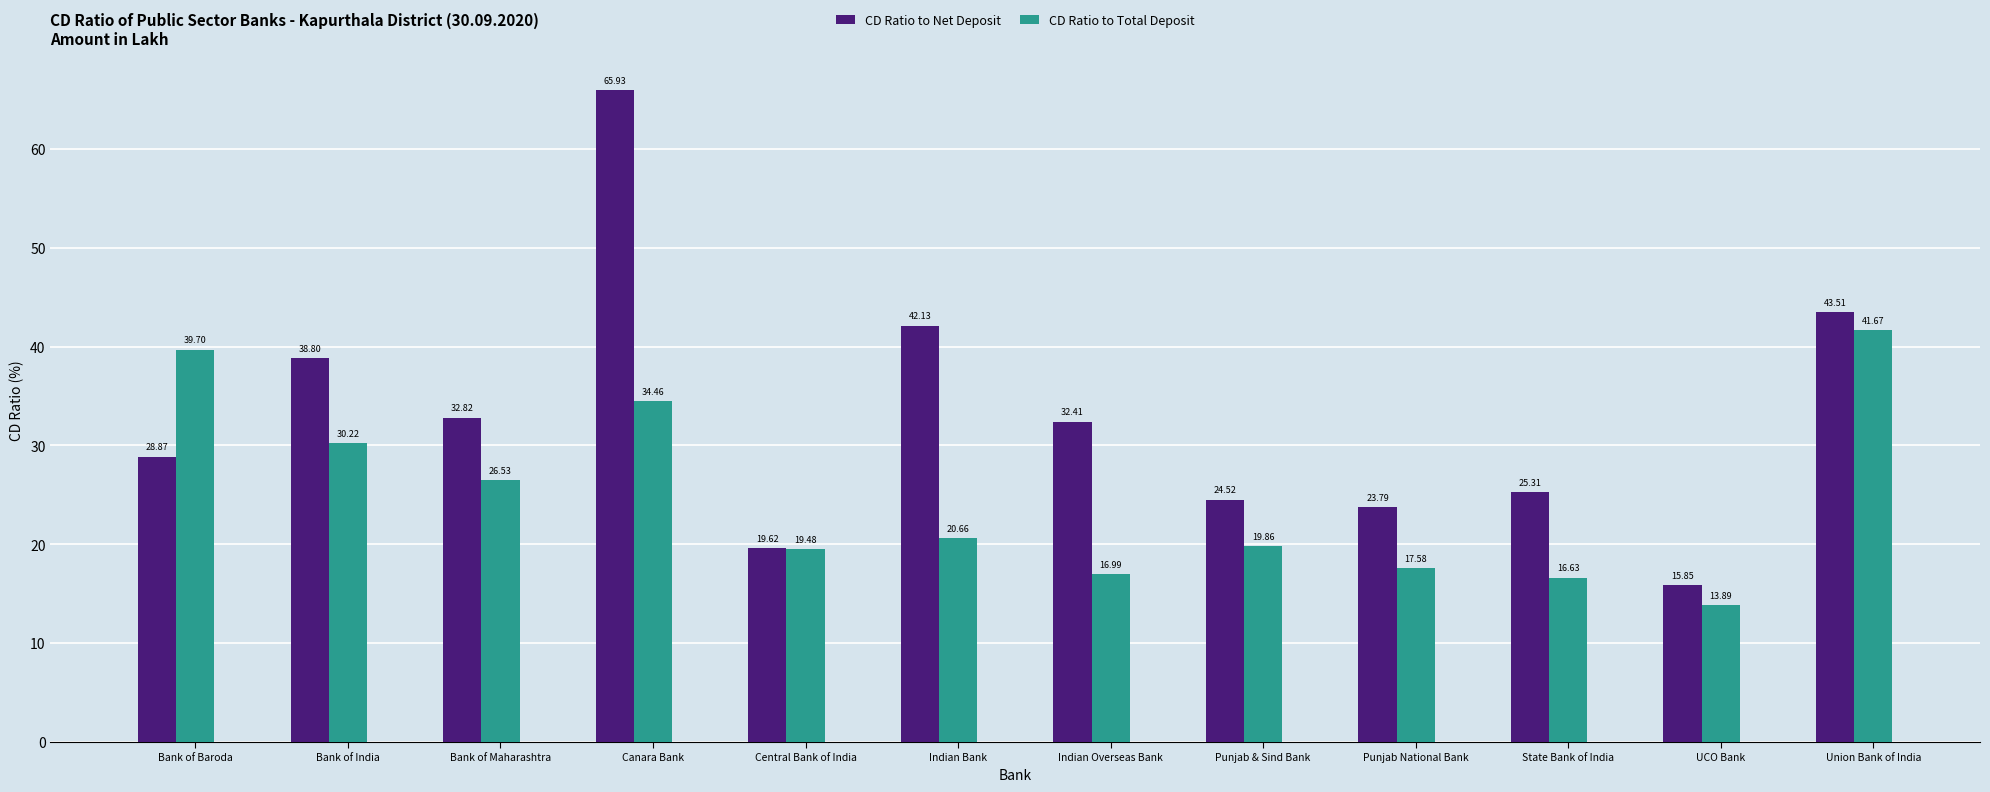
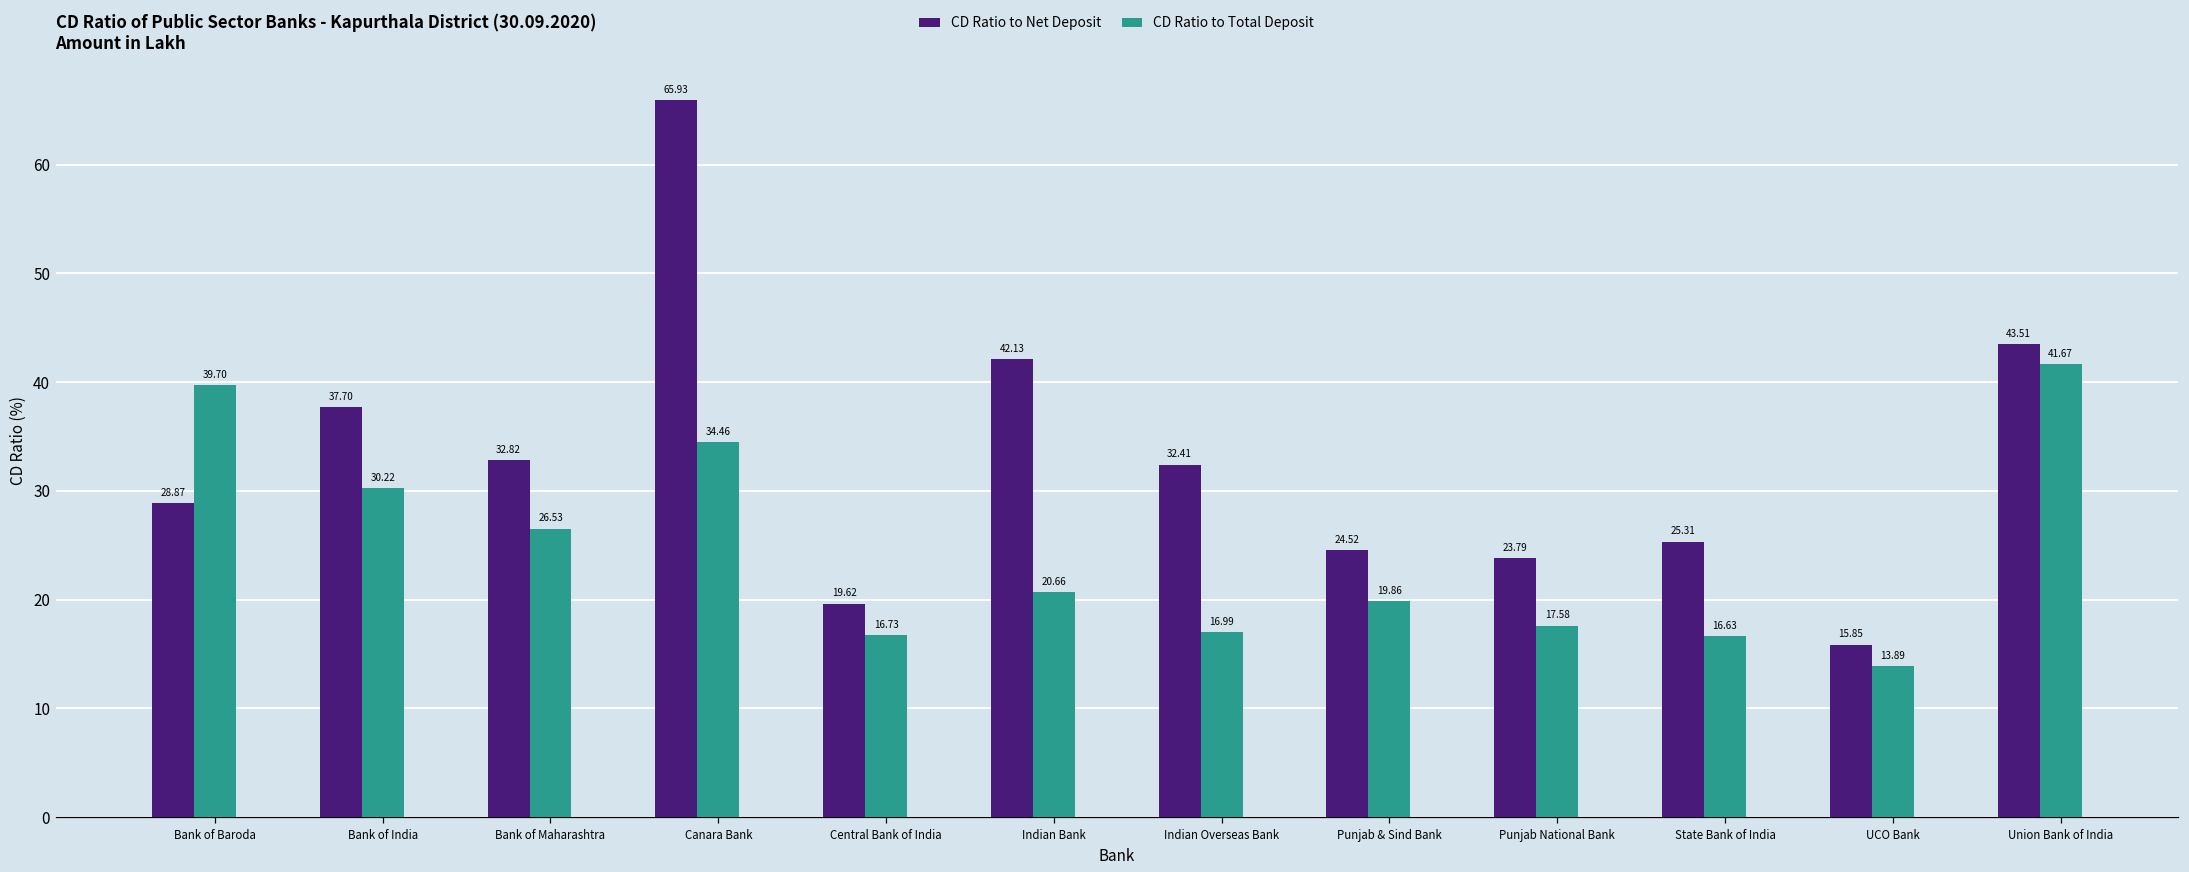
  {
    "CD Ratio to Net Deposit": {
      "Bank of Baroda": 28.87,
-     "Bank of India": 38.80,
+     "Bank of India": 37.70,
      "Bank of Maharashtra": 32.82,
      "Canara Bank": 65.93,
      "Central Bank of India": 19.62,
      "Indian Bank": 42.13,
      "Indian Overseas Bank": 32.41,
      "Punjab & Sind Bank": 24.52,
      "Punjab National Bank": 23.79,
      "State Bank of India": 25.31,
      "UCO Bank": 15.85,
      "Union Bank of India": 43.51
    },
    "CD Ratio to Total Deposit": {
      "Bank of Baroda": 39.70,
      "Bank of India": 30.22,
      "Bank of Maharashtra": 26.53,
      "Canara Bank": 34.46,
-     "Central Bank of India": 19.48,
+     "Central Bank of India": 16.73,
      "Indian Bank": 20.66,
      "Indian Overseas Bank": 16.99,
      "Punjab & Sind Bank": 19.86,
      "Punjab National Bank": 17.58,
      "State Bank of India": 16.63,
      "UCO Bank": 13.89,
      "Union Bank of India": 41.67
    }
  }
